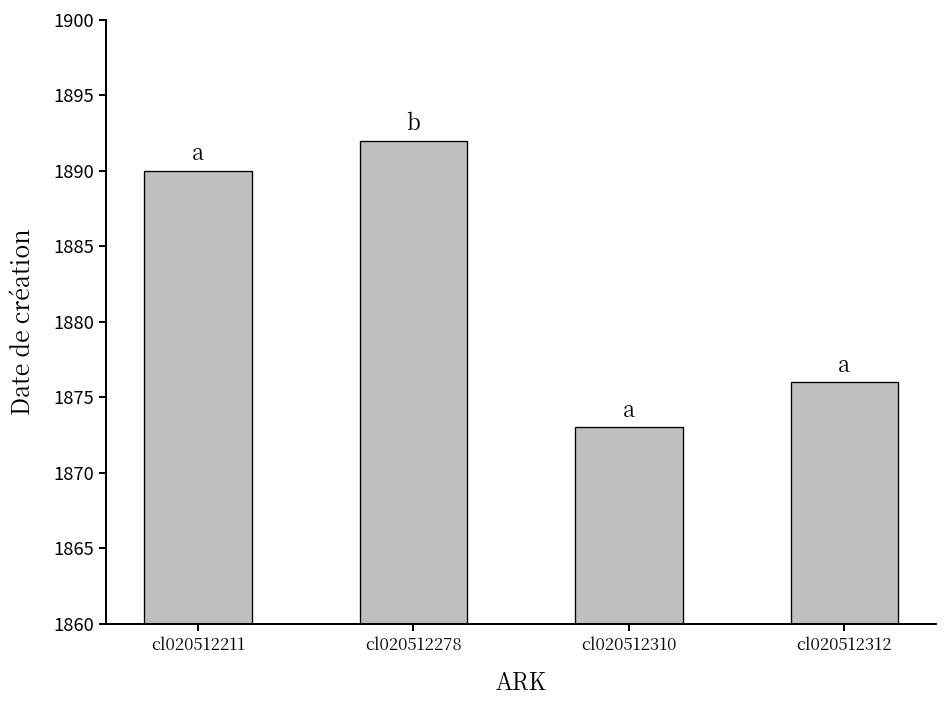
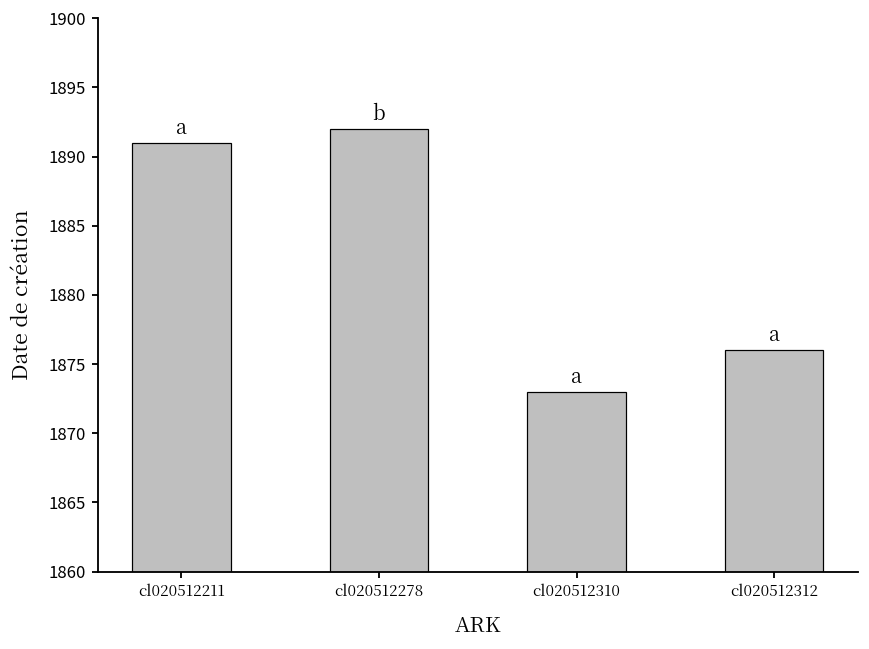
  {
-   "cl020512211": 1890,
+   "cl020512211": 1891,
    "cl020512278": 1892,
    "cl020512310": 1873,
    "cl020512312": 1876
  }
